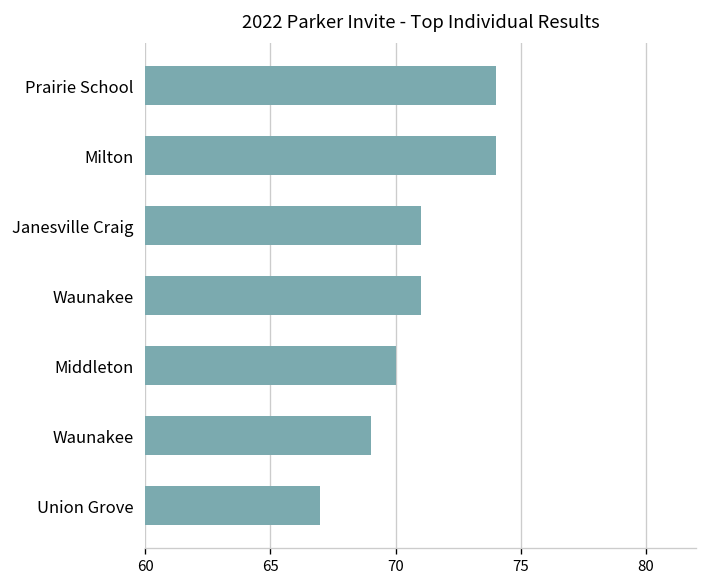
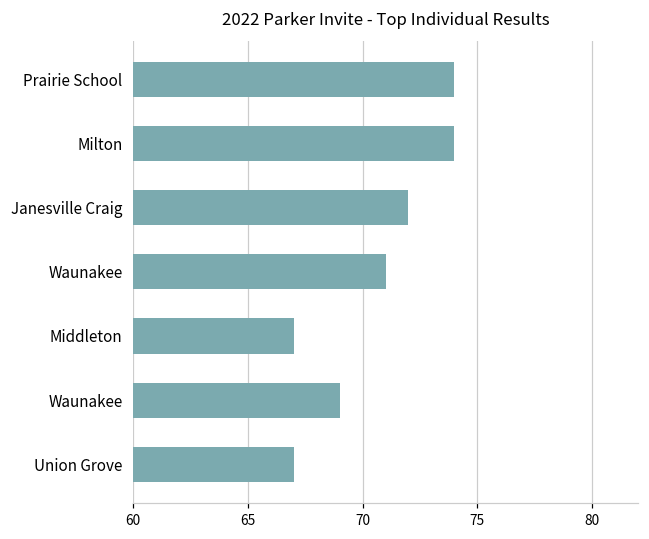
  {
    "Prairie School": 74,
    "Milton": 74,
-   "Janesville Craig": 71,
-   "Middleton": 70,
+   "Janesville Craig": 72,
+   "Middleton": 67,
    "Union Grove": 67
  }
